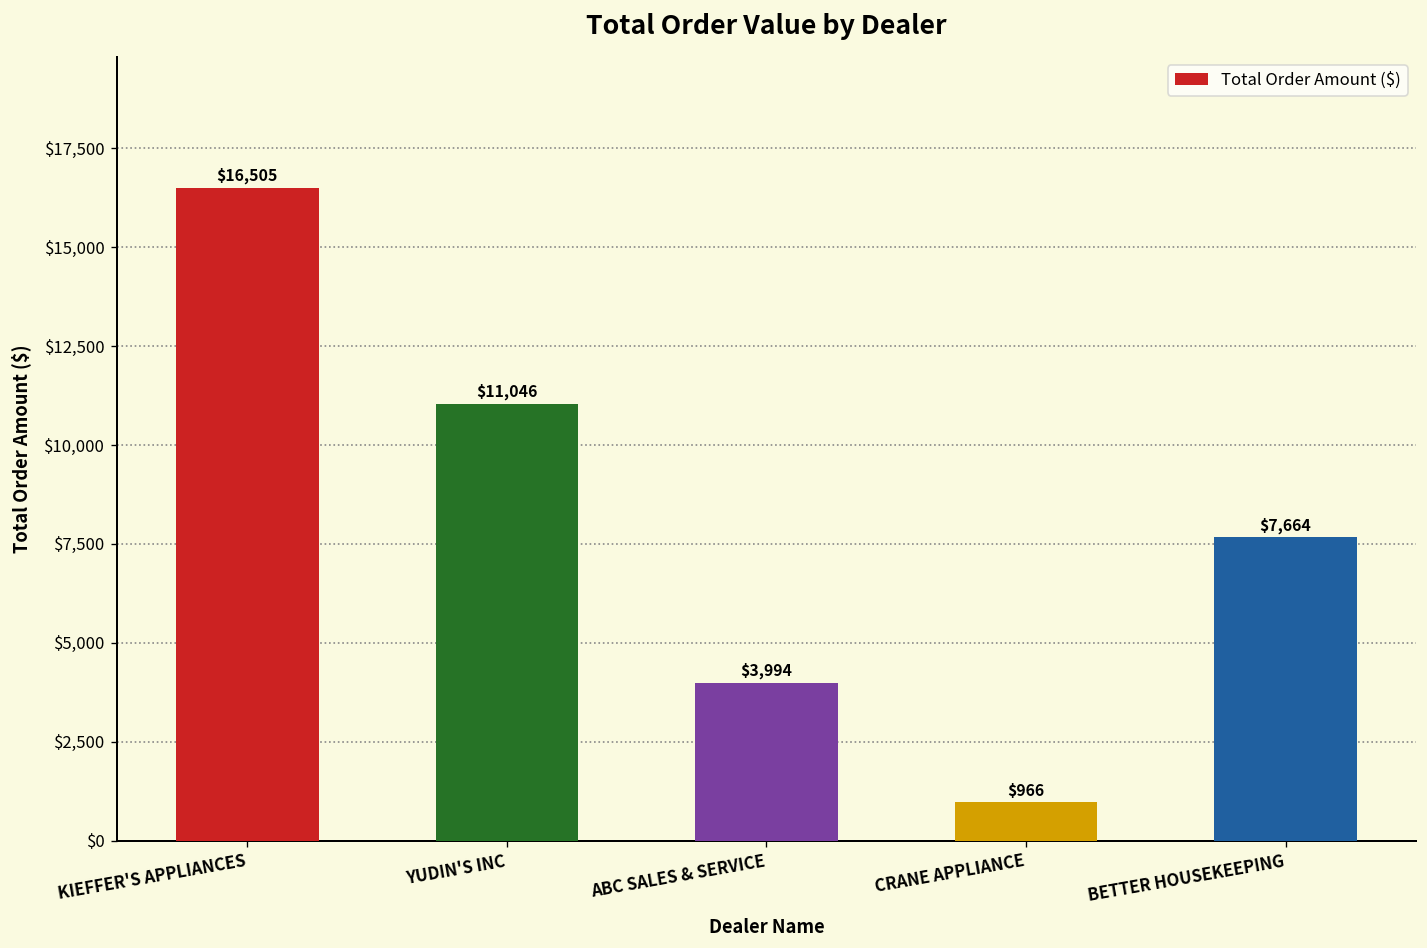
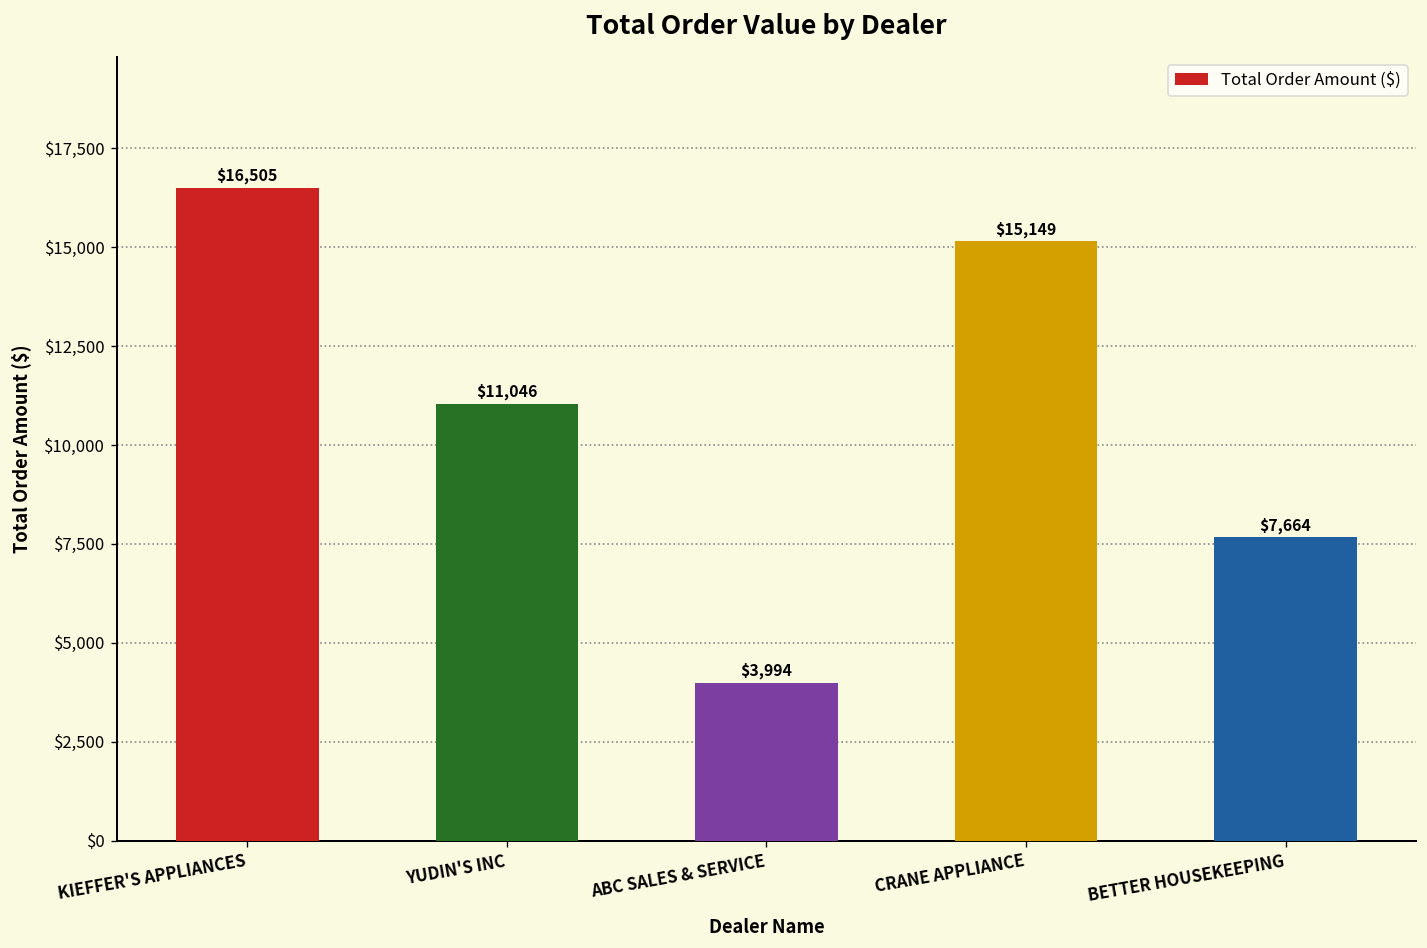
  {
    "KIEFFER'S APPLIANCES": "$16,505",
    "YUDIN'S INC": "$11,046",
    "ABC SALES & SERVICE": "$3,994",
-   "CRANE APPLIANCE": "$966",
+   "CRANE APPLIANCE": "$15,149",
    "BETTER HOUSEKEEPING": "$7,664"
  }
